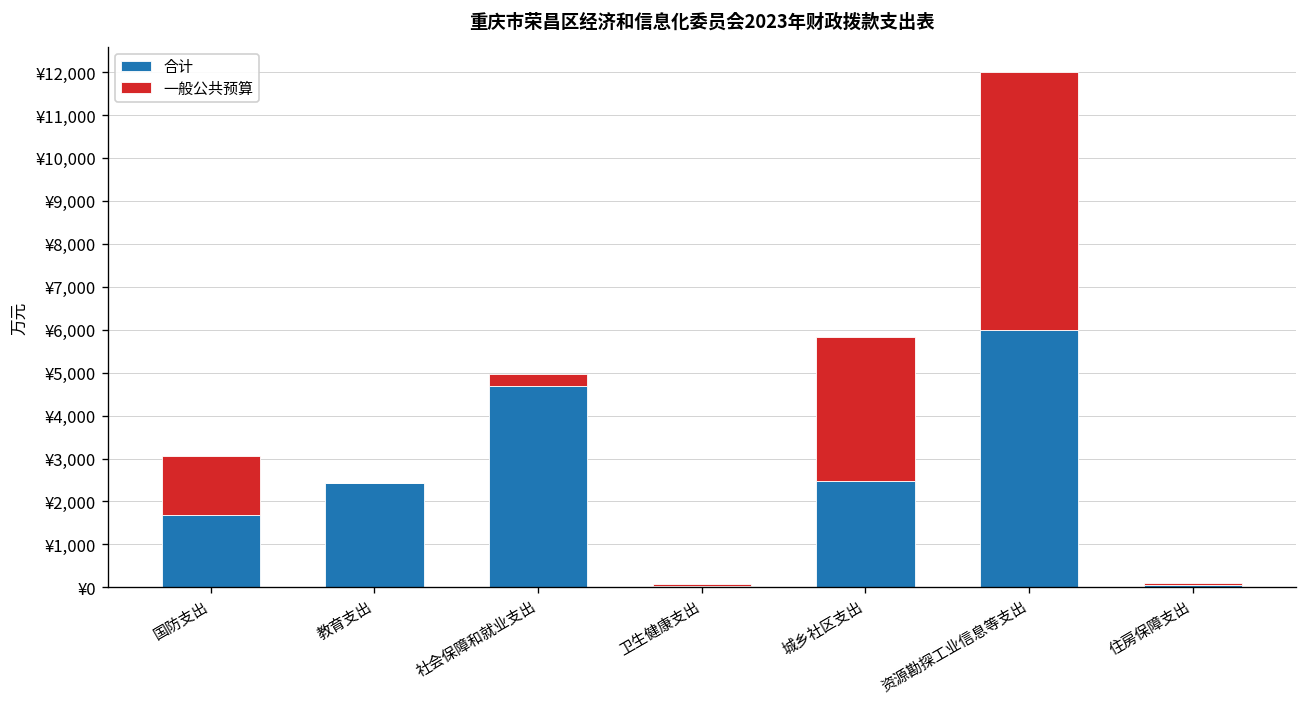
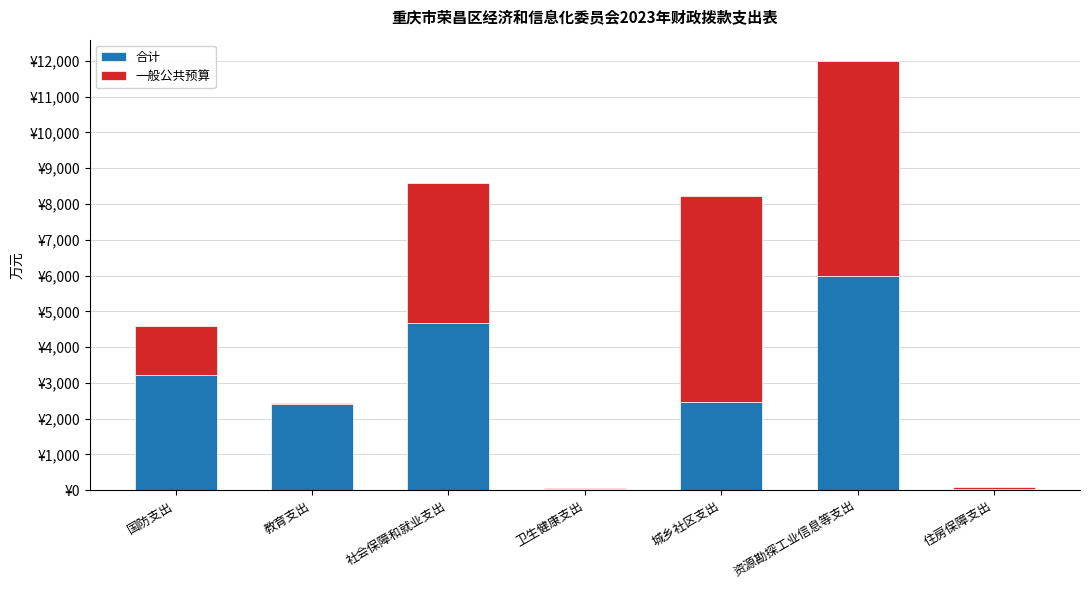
  {
    "合计": {
-     "国防支出": "¥1,700",
+     "国防支出": "¥3,200",
      "教育支出": "¥2,400",
      "社会保障和就业支出": "¥4,700",
      "城乡社区支出": "¥2,500",
      "资源勘探工业信息等支出": "¥6,000"
    },
    "一般公共预算": {
      "国防支出": "¥1,400",
-     "社会保障和就业支出": "¥300",
-     "城乡社区支出": "¥3,400",
+     "社会保障和就业支出": "¥3,900",
+     "城乡社区支出": "¥5,800",
      "资源勘探工业信息等支出": "¥6,000"
    }
  }
